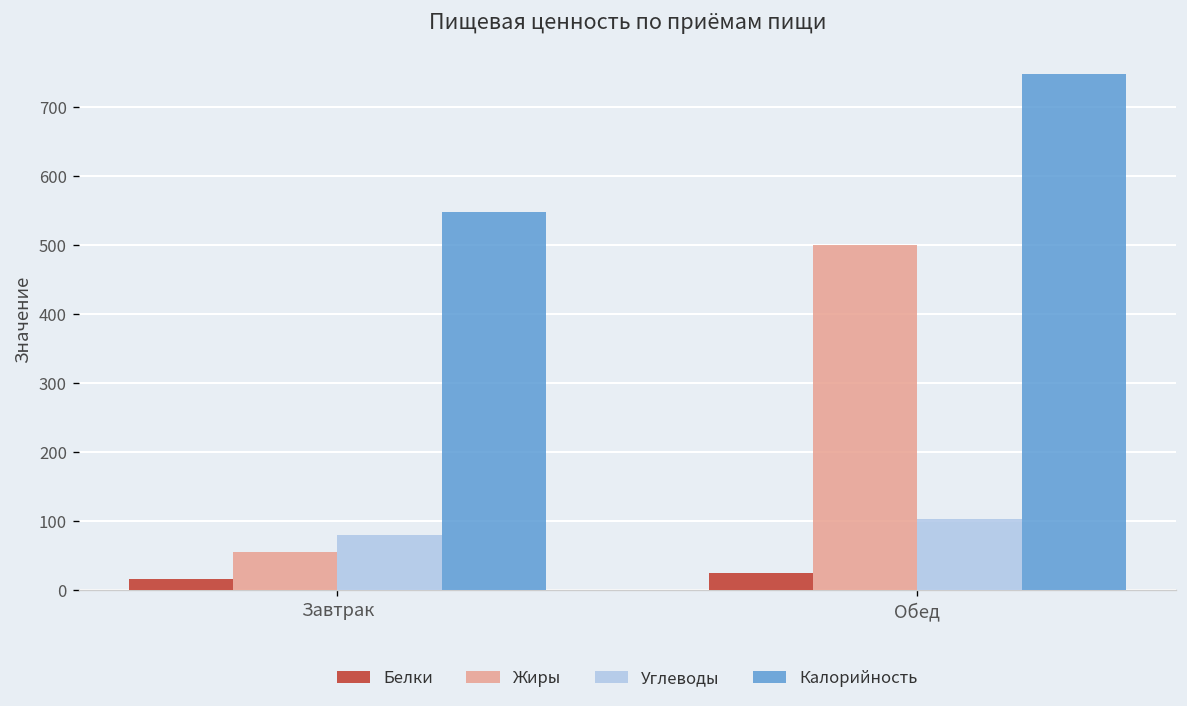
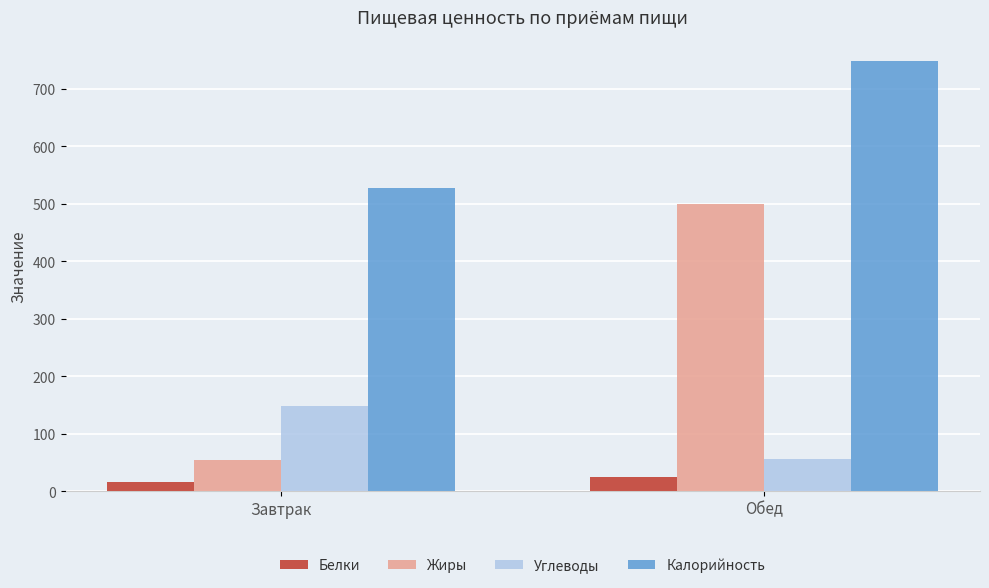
  {
    "Белки": {
      "Завтрак": 20,
      "Обед": 20
    },
    "Жиры": {
      "Завтрак": 50,
      "Обед": 500
    },
    "Углеводы": {
-     "Завтрак": 80,
-     "Обед": 100
+     "Завтрак": 150,
+     "Обед": 60
    },
    "Калорийность": {
-     "Завтрак": 550,
+     "Завтрак": 530,
      "Обед": 750
    }
  }
